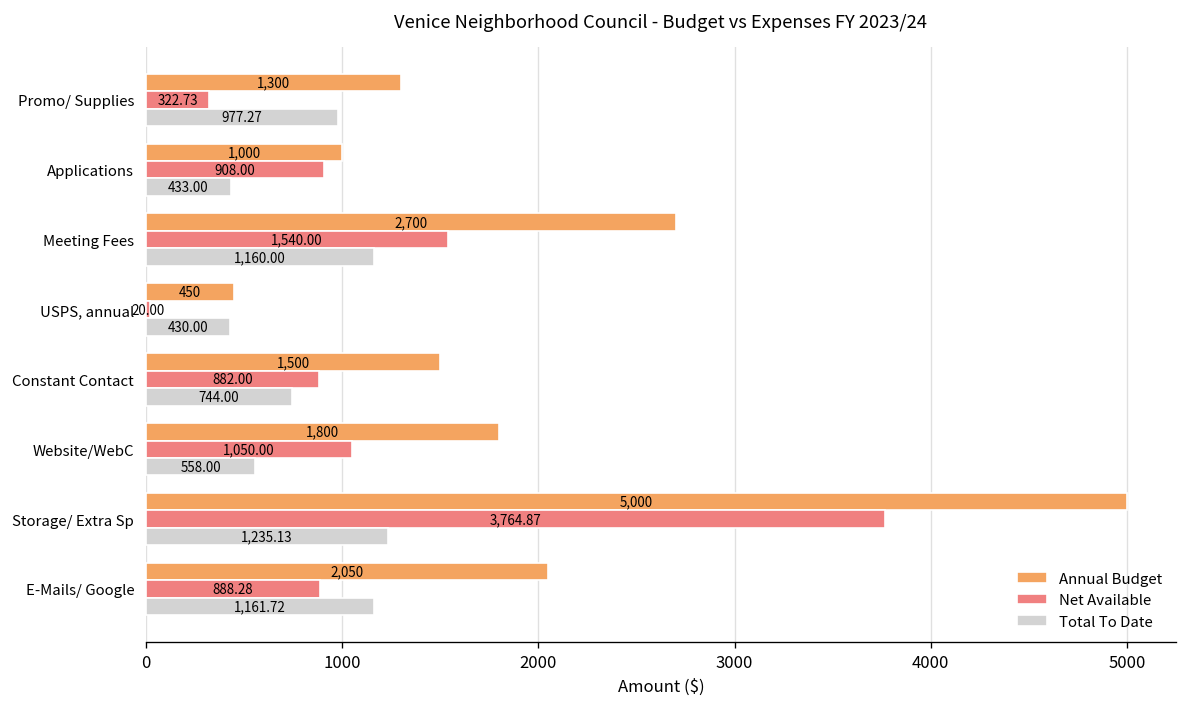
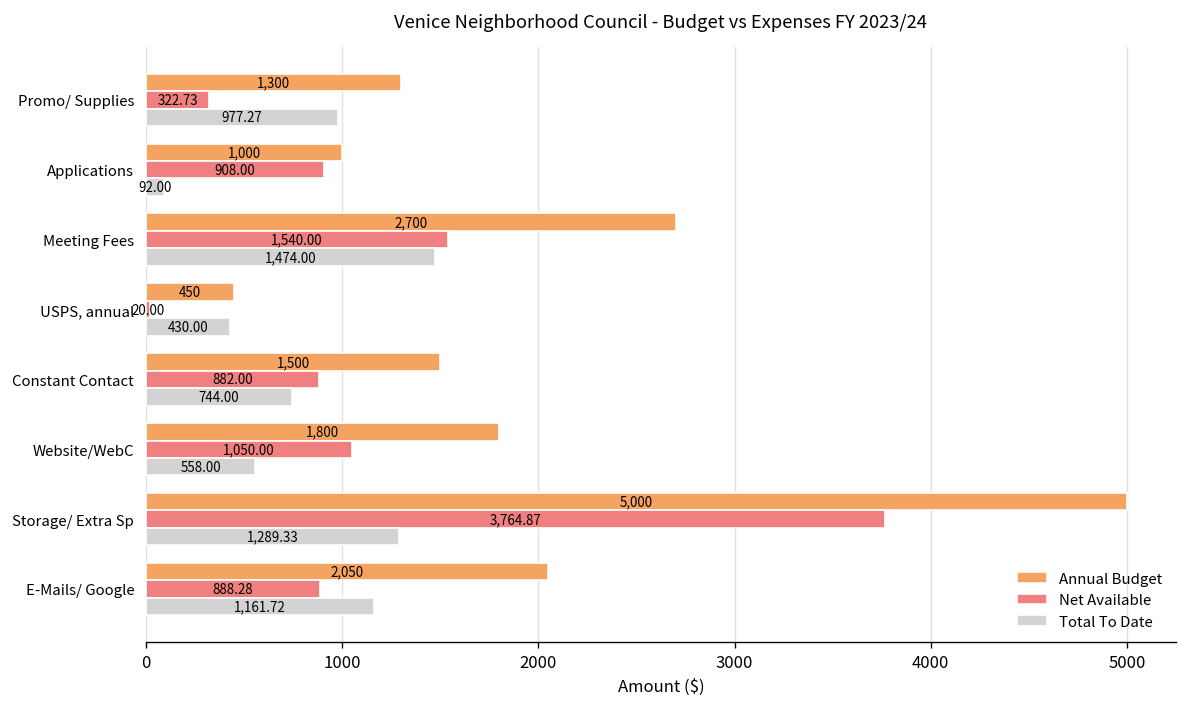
  {
    "Total To Date": {
      "Promo/ Supplies": "977.27",
-     "Applications": "433.00",
-     "Meeting Fees": "1,160.00",
+     "Applications": "92.00",
+     "Meeting Fees": "1,474.00",
      "USPS, annual": "430.00",
      "Constant Contact": "744.00",
      "Website/WebC": "558.00",
-     "Storage/ Extra Sp": "1,235.13",
+     "Storage/ Extra Sp": "1,289.33",
      "E-Mails/ Google": "1,161.72"
    }
  }
